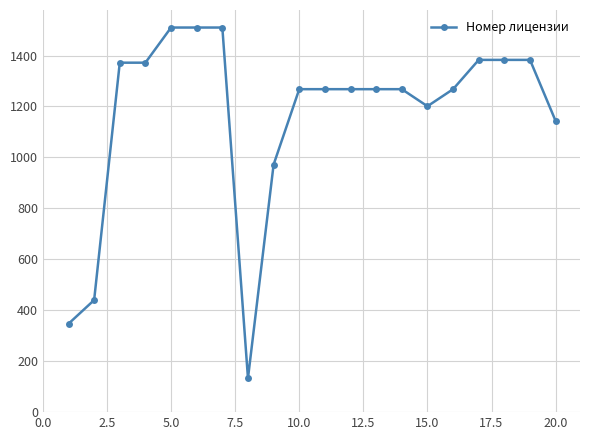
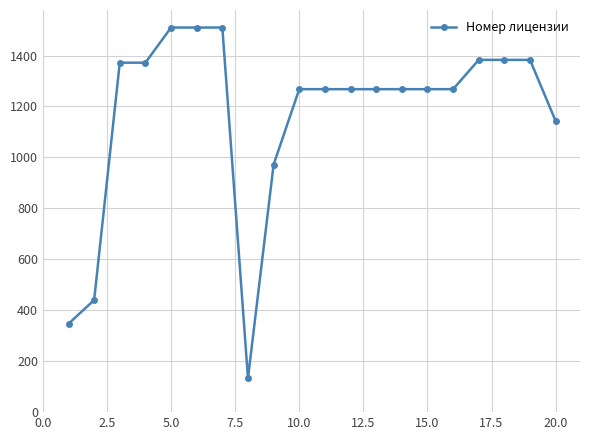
  {
    "5.0": 1510,
    "10.0": 1270,
-   "15.0": 1200,
+   "15.0": 1270,
    "20.0": 1140
  }
